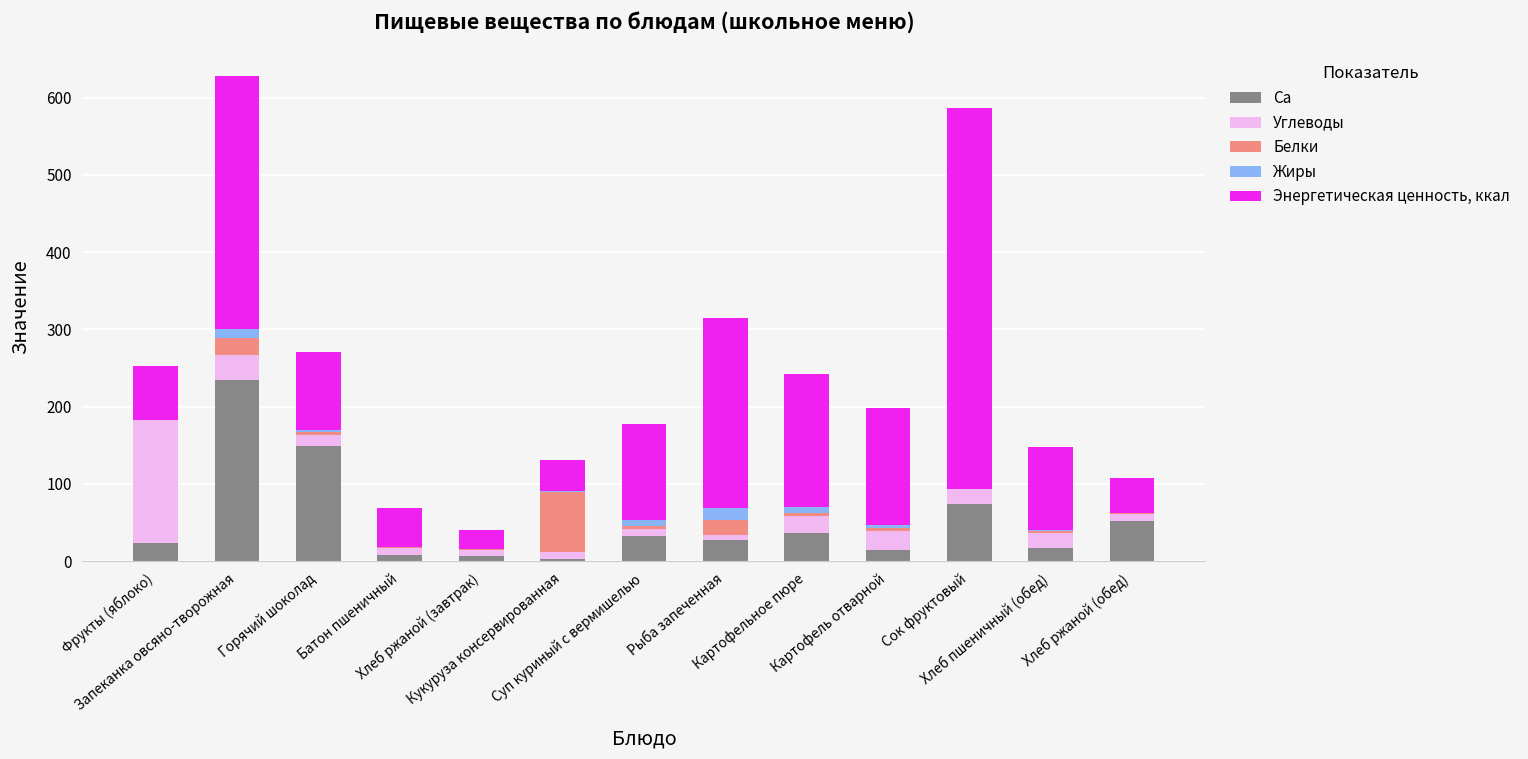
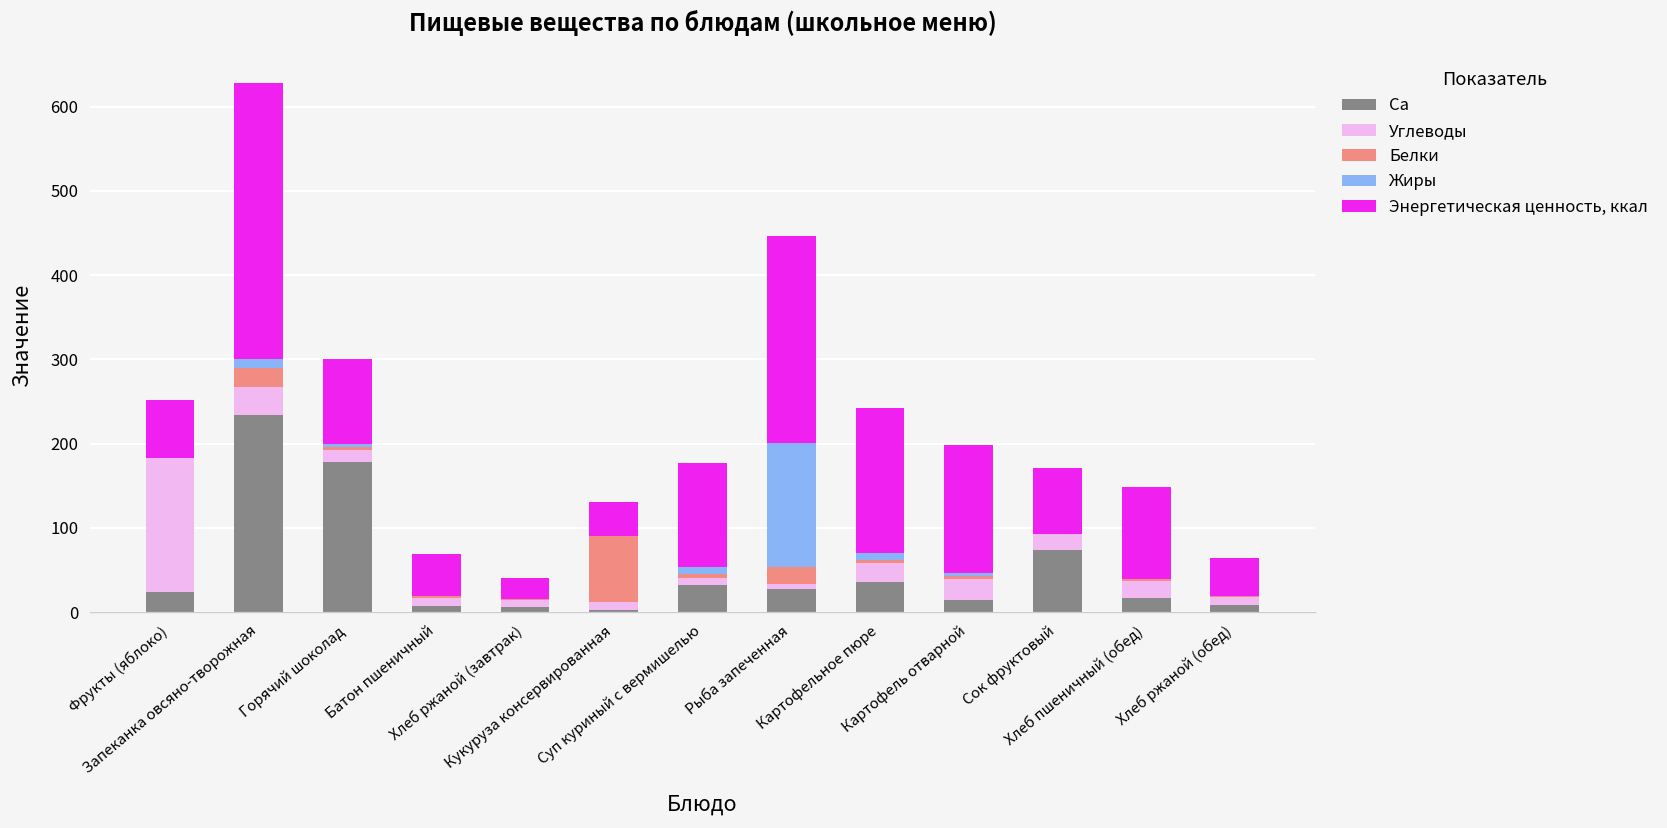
  {
    "Ca": {
      "Фрукты (яблоко)": 20,
      "Запеканка овсяно-творожная": 230,
-     "Горячий шоколад": 150,
+     "Горячий шоколад": 180,
      "Батон пшеничный": 10,
      "Хлеб ржаной (завтрак)": 10,
      "Суп куриный с вермишелью": 30,
      "Рыба запеченная": 30,
      "Картофельное пюре": 40,
      "Картофель отварной": 10,
      "Сок фруктовый": 70,
      "Хлеб пшеничный (обед)": 20,
-     "Хлеб ржаной (обед)": 50
+     "Хлеб ржаной (обед)": 10
    },
    "Углеводы": {
      "Фрукты (яблоко)": 160,
      "Запеканка овсяно-творожная": 30,
      "Горячий шоколад": 10,
      "Батон пшеничный": 10,
      "Хлеб ржаной (завтрак)": 10,
      "Кукуруза консервированная": 10,
      "Суп куриный с вермишелью": 10,
      "Рыба запеченная": 10,
      "Картофельное пюре": 20,
      "Картофель отварной": 30,
      "Сок фруктовый": 20,
      "Хлеб пшеничный (обед)": 20,
      "Хлеб ржаной (обед)": 10
    },
    "Белки": {
      "Запеканка овсяно-творожная": 20,
      "Кукуруза консервированная": 80,
      "Суп куриный с вермишелью": 0,
      "Рыба запеченная": 20,
      "Сок фруктовый": 0
    },
    "Жиры": {
      "Фрукты (яблоко)": 0,
      "Запеканка овсяно-творожная": 10,
      "Суп куриный с вермишелью": 10,
-     "Рыба запеченная": 20,
+     "Рыба запеченная": 150,
      "Картофельное пюре": 10,
      "Картофель отварной": 0,
      "Сок фруктовый": 0
    },
    "Энергетическая ценность, ккал": {
      "Фрукты (яблоко)": 70,
      "Запеканка овсяно-творожная": 330,
      "Горячий шоколад": 100,
      "Батон пшеничный": 50,
      "Хлеб ржаной (завтрак)": 20,
      "Кукуруза консервированная": 40,
      "Суп куриный с вермишелью": 120,
      "Рыба запеченная": 250,
      "Картофельное пюре": 170,
      "Картофель отварной": 150,
-     "Сок фруктовый": 490,
+     "Сок фруктовый": 80,
      "Хлеб пшеничный (обед)": 110,
      "Хлеб ржаной (обед)": 50
    }
  }
